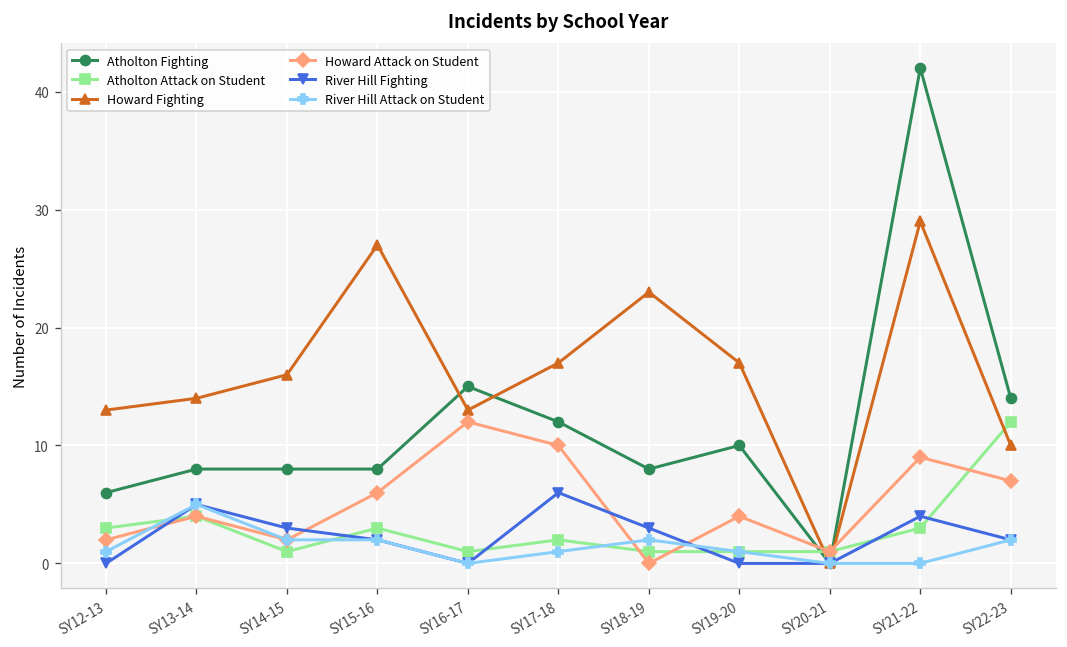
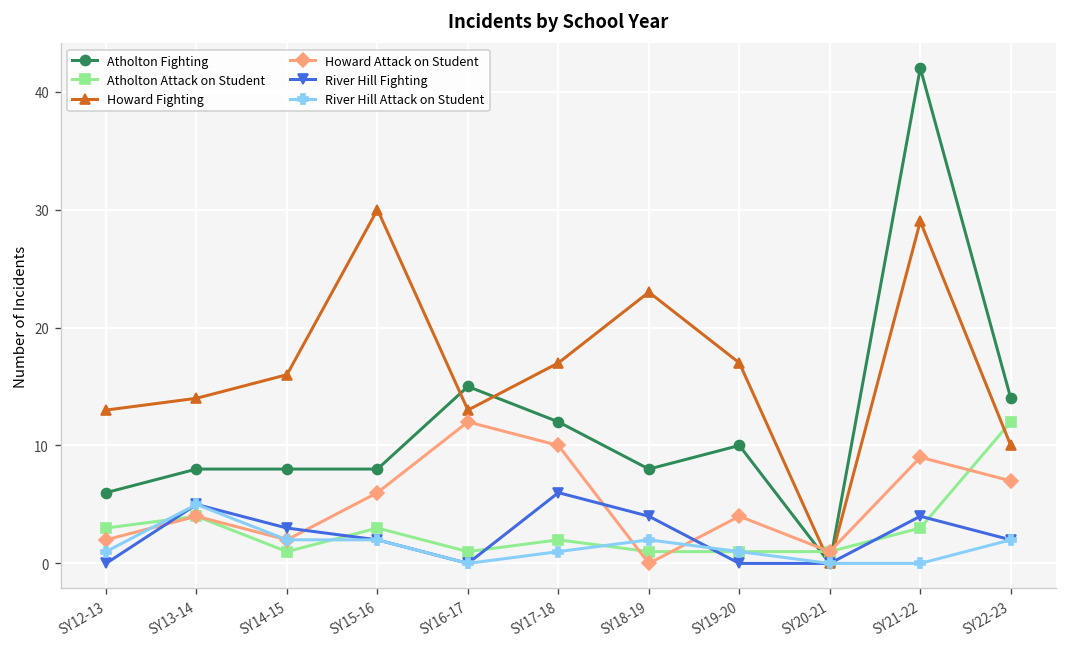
  {
    "Atholton Fighting": {
      "SY12-13": 6,
      "SY13-14": 8,
      "SY14-15": 8,
      "SY15-16": 8,
      "SY16-17": 15,
      "SY17-18": 12,
      "SY18-19": 8,
      "SY19-20": 10,
      "SY21-22": 42,
      "SY22-23": 14
    },
    "Atholton Attack on Student": {
      "SY12-13": 3,
      "SY14-15": 1,
      "SY15-16": 3,
      "SY16-17": 1,
      "SY17-18": 2,
      "SY18-19": 1,
      "SY21-22": 3,
      "SY22-23": 12
    },
    "Howard Fighting": {
      "SY12-13": 13,
      "SY13-14": 14,
      "SY14-15": 16,
-     "SY15-16": 27,
+     "SY15-16": 30,
      "SY16-17": 13,
      "SY17-18": 17,
      "SY18-19": 23,
      "SY19-20": 17,
      "SY21-22": 29,
      "SY22-23": 10
    },
    "Howard Attack on Student": {
      "SY12-13": 2,
      "SY15-16": 6,
      "SY16-17": 12,
      "SY17-18": 10,
      "SY18-19": 0,
      "SY19-20": 4,
      "SY21-22": 9,
      "SY22-23": 7
    },
    "River Hill Fighting": {
      "SY12-13": 0,
      "SY14-15": 3,
      "SY17-18": 6,
-     "SY18-19": 3,
+     "SY18-19": 4,
      "SY19-20": 0,
      "SY21-22": 4
    },
    "River Hill Attack on Student": {
      "SY12-13": 1,
      "SY17-18": 1,
      "SY18-19": 2,
      "SY21-22": 0
    }
  }
